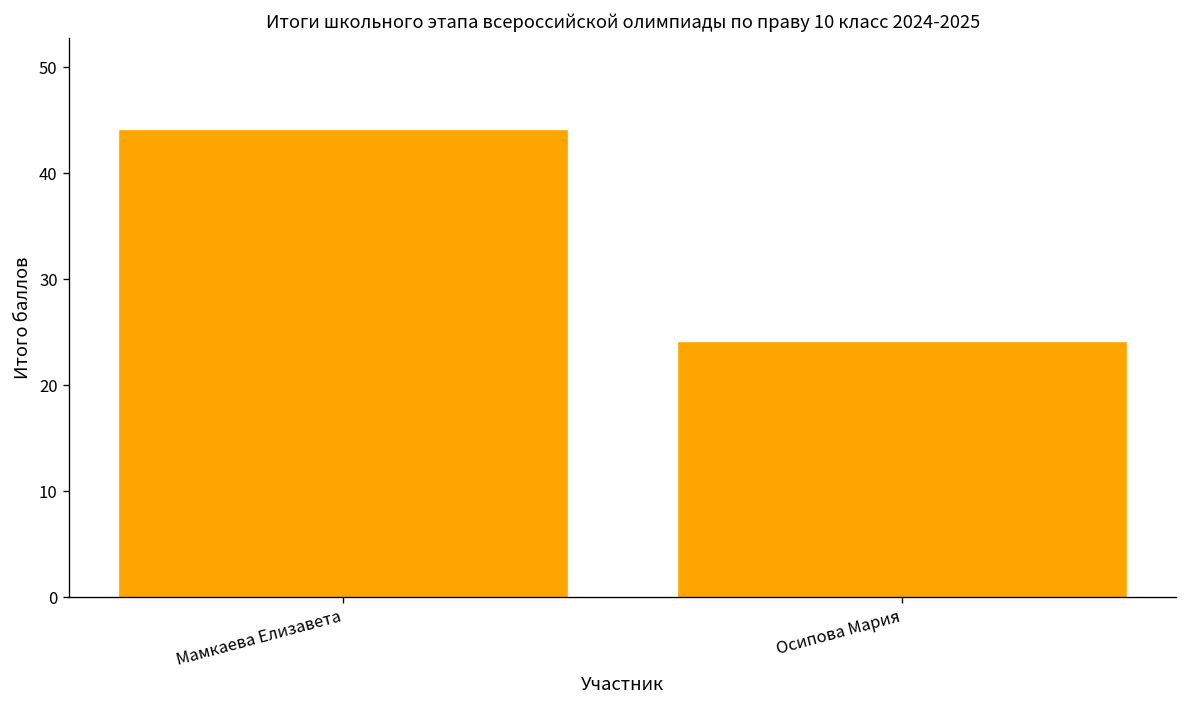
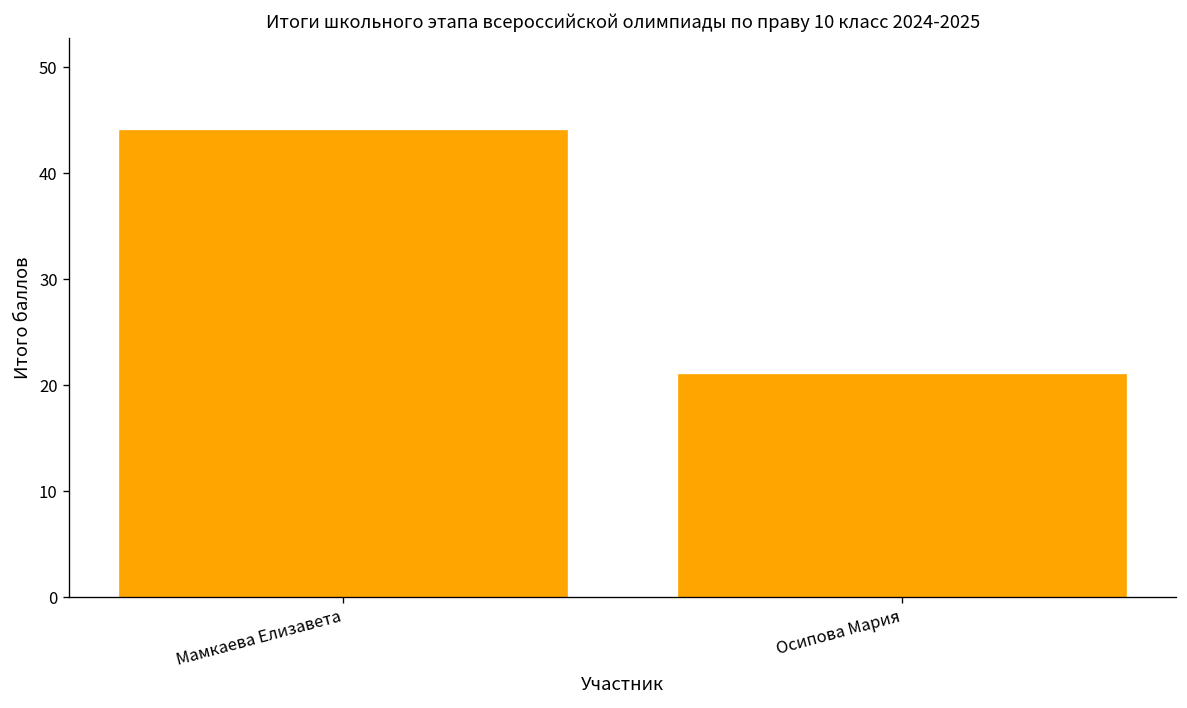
  {
    "Мамкаева Елизавета": 44,
-   "Осипова Мария": 24
+   "Осипова Мария": 21
  }
